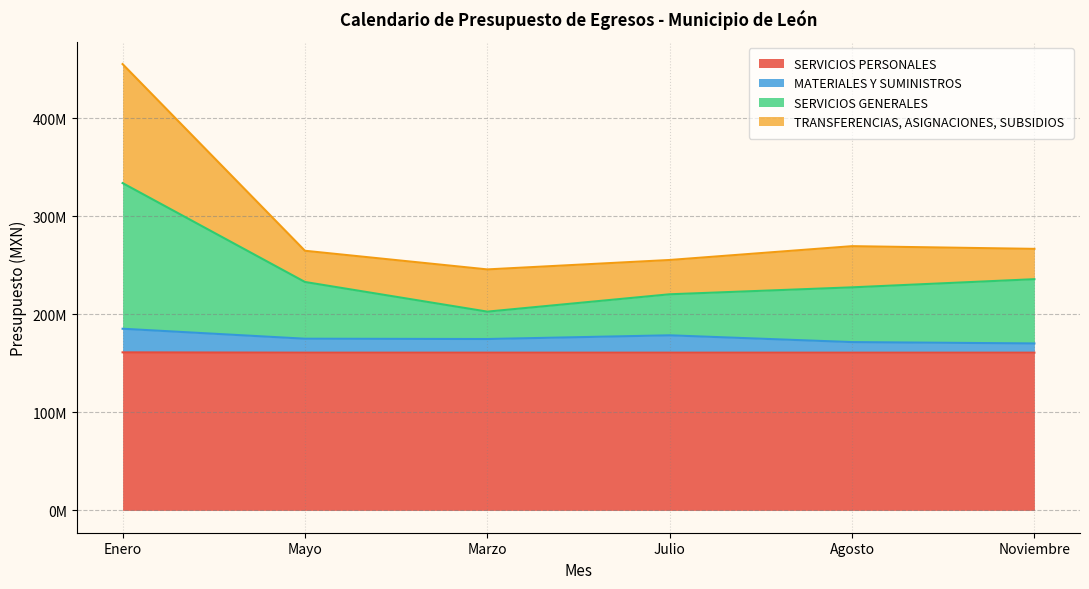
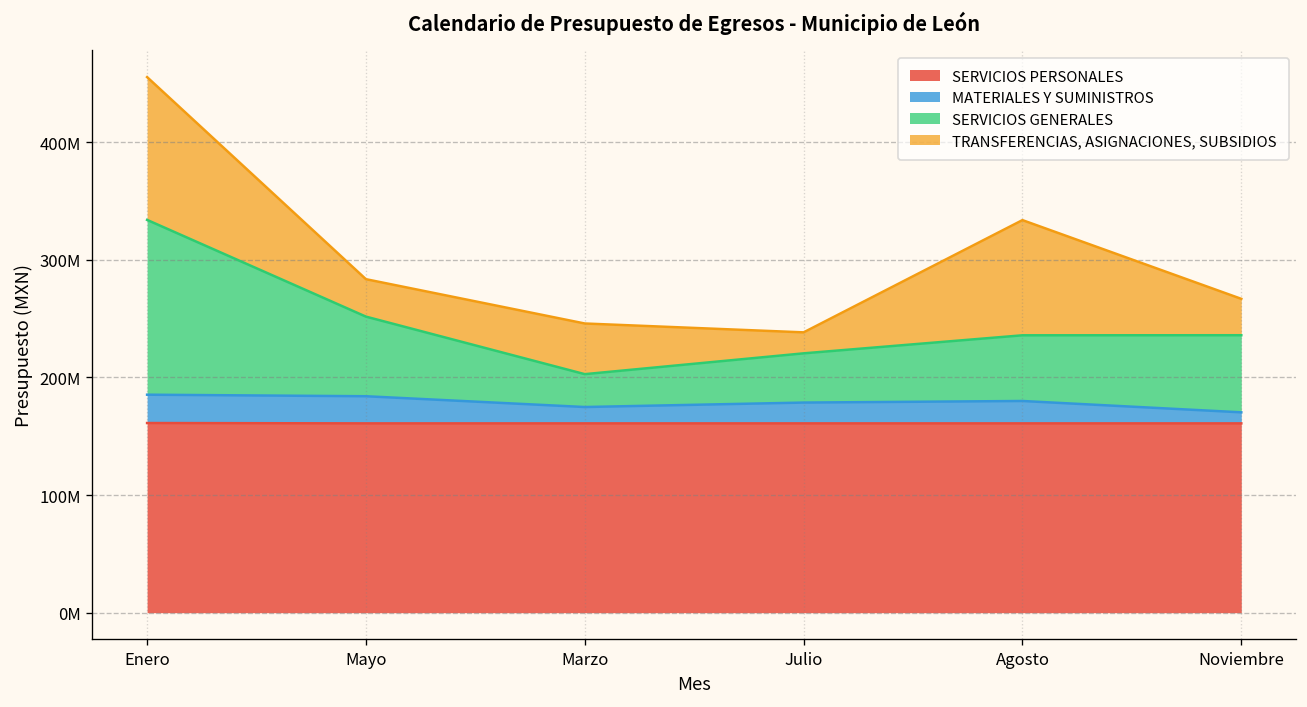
  {
    "SERVICIOS PERSONALES": {
      "Enero": 160000000,
      "Mayo": 160000000,
      "Marzo": 160000000,
      "Julio": 160000000,
      "Agosto": 160000000,
      "Noviembre": 160000000
    },
    "MATERIALES Y SUMINISTROS": {
      "Enero": 20000000,
-     "Mayo": 10000000,
+     "Mayo": 20000000,
      "Marzo": 10000000,
      "Julio": 20000000,
-     "Agosto": 10000000,
+     "Agosto": 20000000,
      "Noviembre": 10000000
    },
    "SERVICIOS GENERALES": {
      "Enero": 150000000,
-     "Mayo": 60000000,
+     "Mayo": 70000000,
      "Marzo": 30000000,
      "Julio": 40000000,
      "Agosto": 60000000,
      "Noviembre": 70000000
    },
    "TRANSFERENCIAS, ASIGNACIONES, SUBSIDIOS": {
      "Enero": 120000000,
      "Mayo": 30000000,
      "Marzo": 40000000,
-     "Julio": 30000000,
-     "Agosto": 40000000,
+     "Julio": 20000000,
+     "Agosto": 100000000,
      "Noviembre": 30000000
    }
  }
